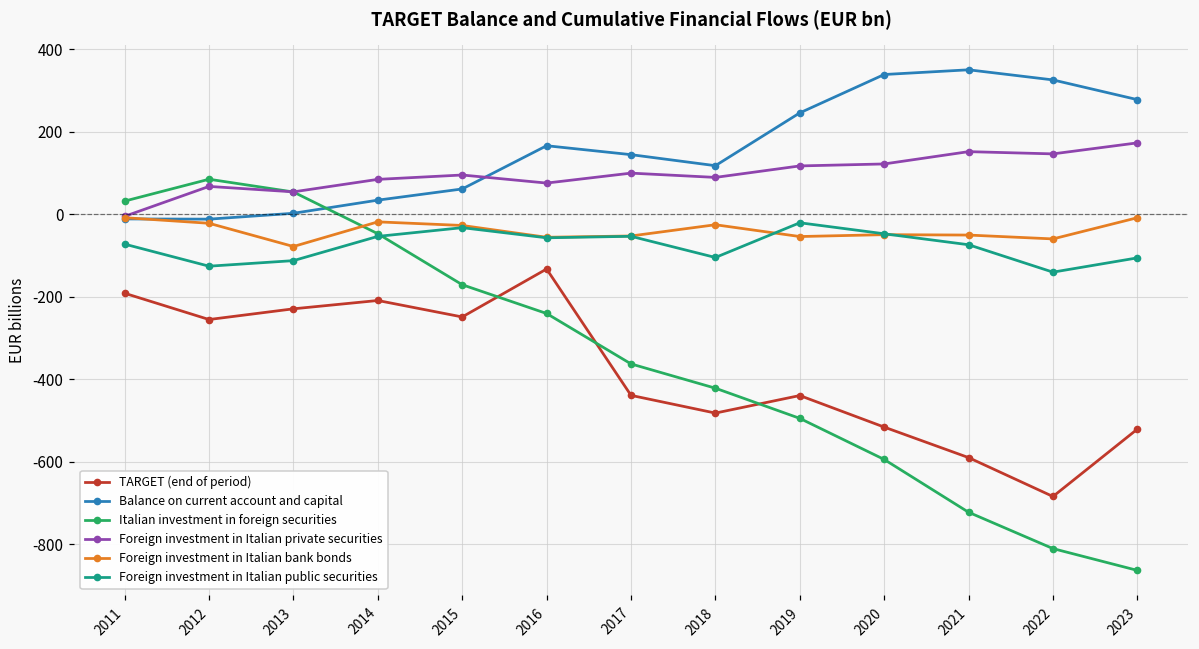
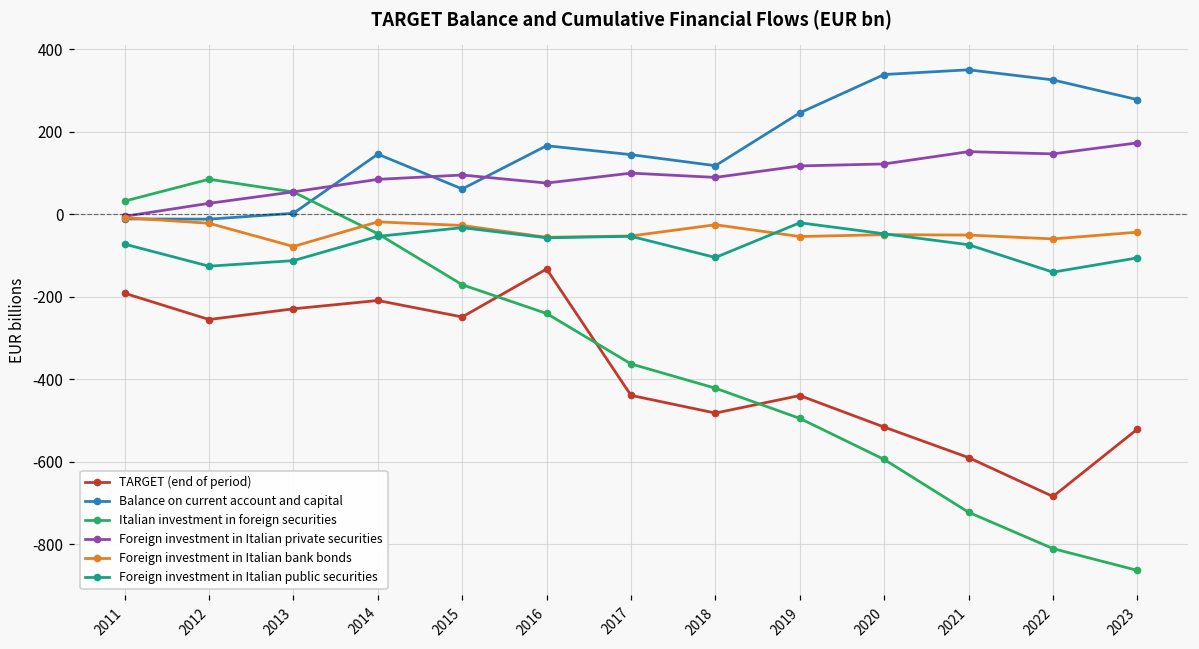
  {
    "TARGET (end of period)": {
      "2011": -190,
      "2012": -260,
      "2013": -230,
      "2014": -210,
      "2015": -250,
      "2016": -130,
      "2017": -440,
      "2018": -480,
      "2019": -440,
      "2020": -520,
      "2021": -590,
      "2022": -680,
      "2023": -520
    },
    "Balance on current account and capital": {
      "2012": -10,
      "2013": 0,
-     "2014": 30,
+     "2014": 150,
      "2015": 60,
      "2016": 170,
      "2017": 140,
      "2018": 120,
      "2019": 250,
      "2020": 340,
      "2021": 350,
      "2022": 330,
      "2023": 280
    },
    "Foreign investment in Italian private securities": {
-     "2012": 70,
+     "2012": 30,
      "2014": 80,
      "2015": 100,
      "2016": 80,
      "2017": 100,
      "2018": 90,
      "2019": 120,
      "2020": 120,
      "2021": 150,
      "2022": 150,
      "2023": 170
    },
    "Foreign investment in Italian bank bonds": {
      "2012": -20,
      "2013": -80,
      "2014": -20,
      "2018": -30,
      "2019": -50,
      "2021": -50,
      "2022": -60,
-     "2023": -10
+     "2023": -40
    }
  }
